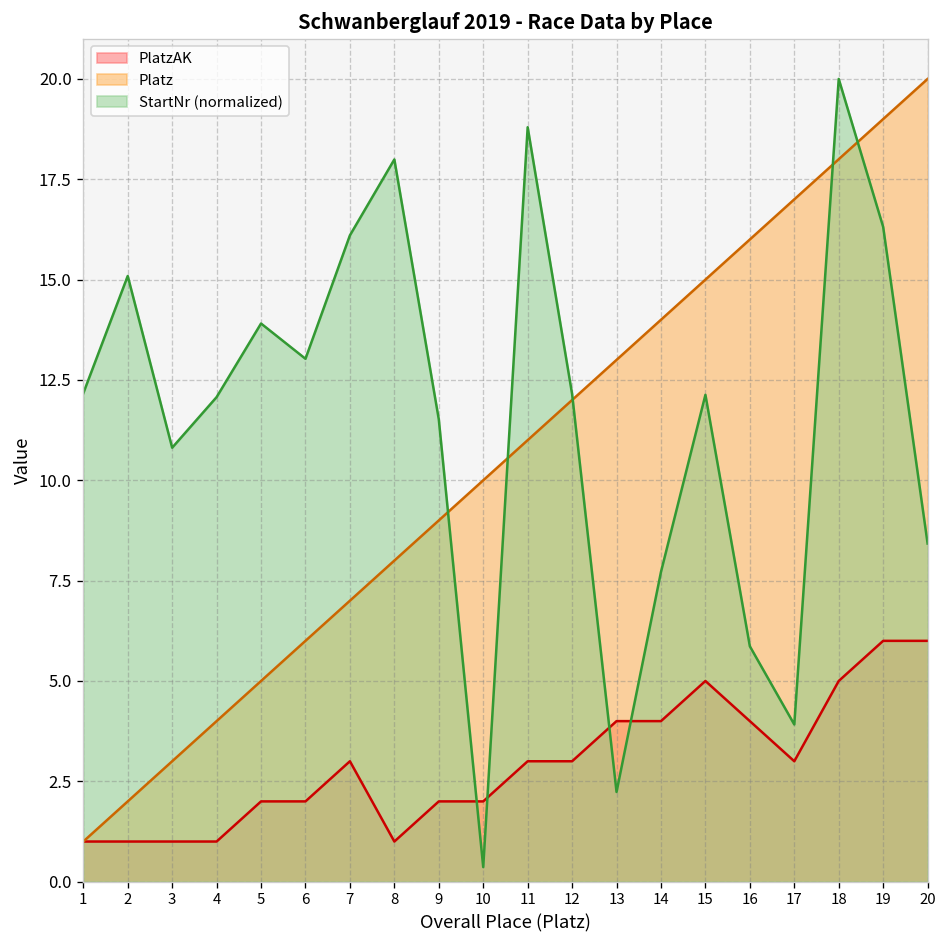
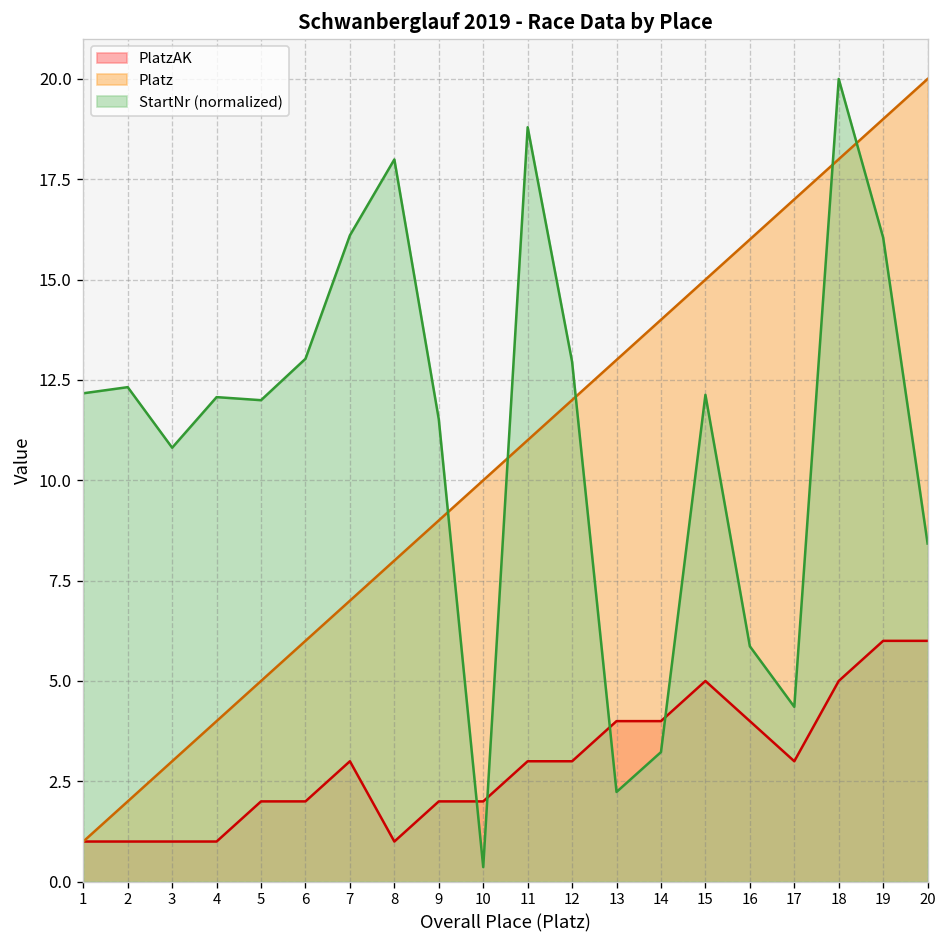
  {
    "StartNr (normalized)": {
      "1": 12.2,
-     "2": 15.1,
+     "2": 12.3,
      "3": 10.8,
      "4": 12.1,
-     "5": 13.9,
+     "5": 12.0,
      "6": 13.0,
      "7": 16.1,
      "8": 18.0,
      "9": 11.5,
      "10": 0.4,
      "11": 18.8,
-     "12": 12.1,
+     "12": 13.0,
      "13": 2.2,
-     "14": 7.7,
+     "14": 3.2,
      "15": 12.1,
      "16": 5.9,
-     "17": 3.9,
+     "17": 4.4,
      "18": 20.0,
-     "19": 16.3,
+     "19": 16.0,
      "20": 8.4
    }
  }
